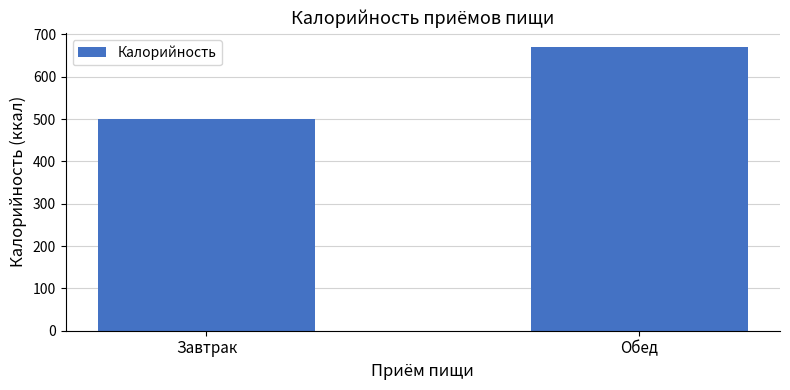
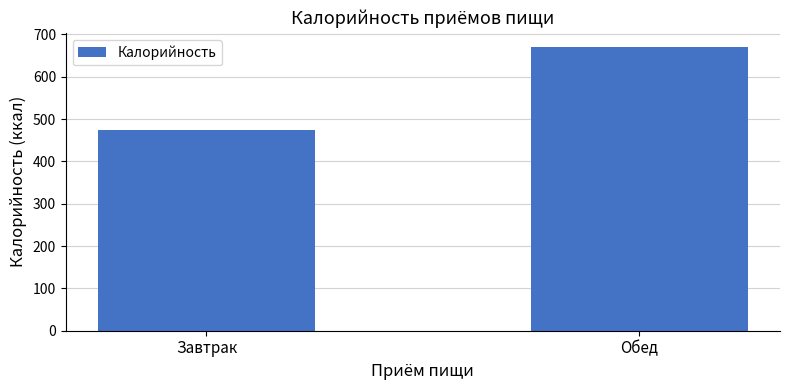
  {
-   "Завтрак": 500,
+   "Завтрак": 470,
    "Обед": 670
  }
